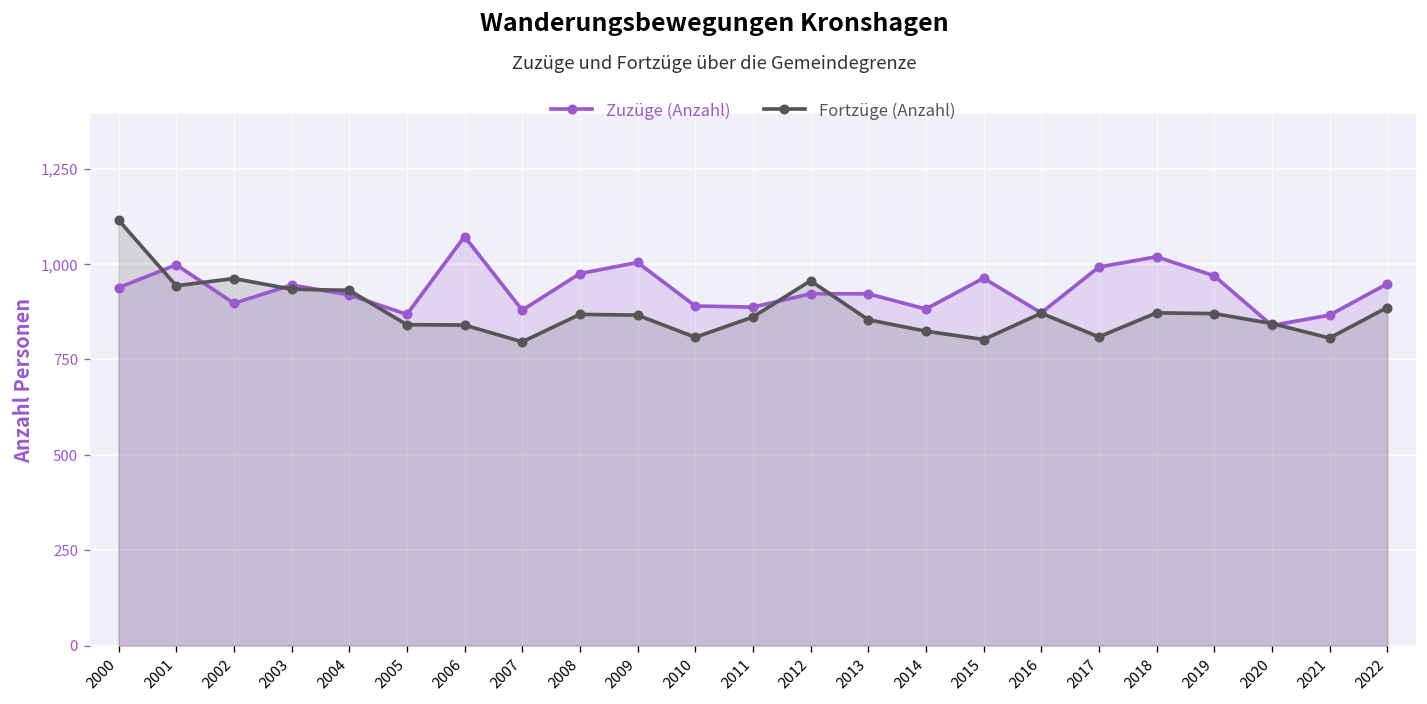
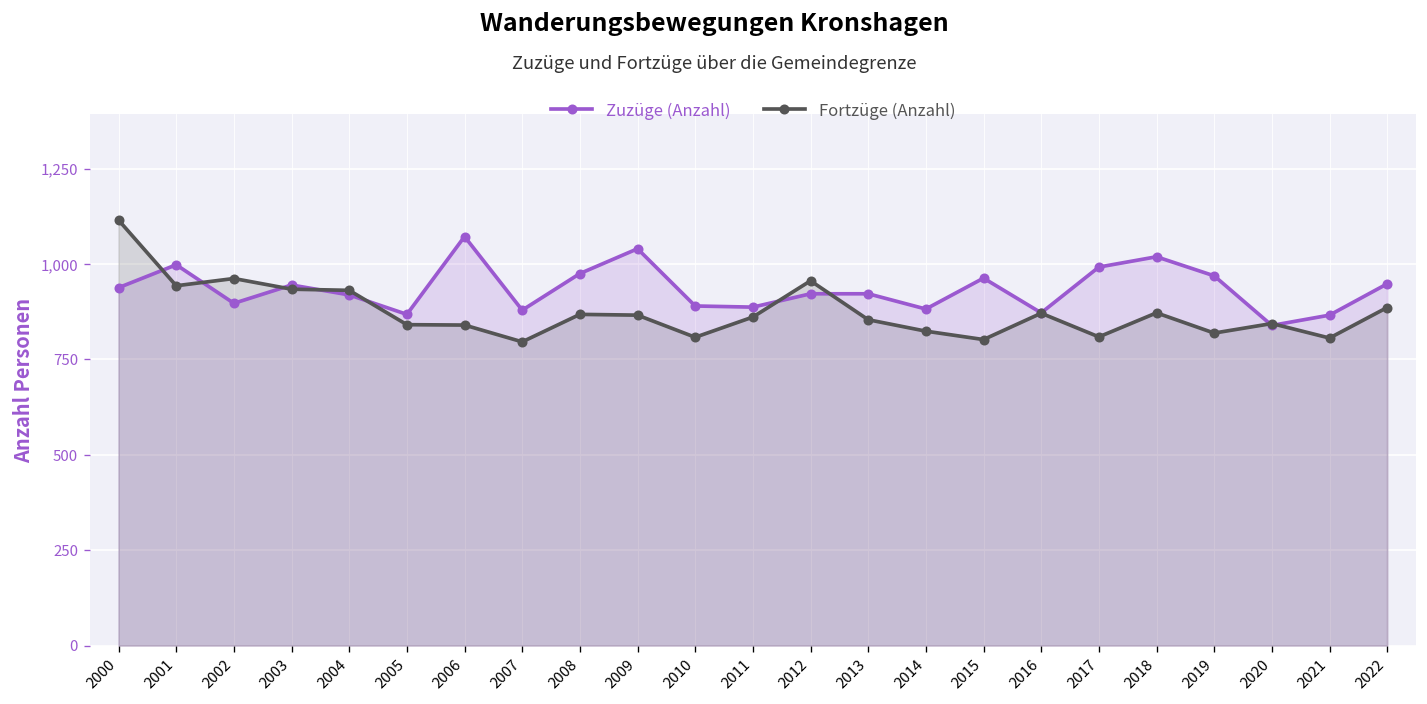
  {
    "Zuzüge (Anzahl)": {
      "2000": "940",
      "2001": "1,000",
      "2002": "900",
      "2003": "950",
      "2004": "920",
      "2005": "870",
      "2006": "1,070",
      "2007": "880",
      "2008": "980",
-     "2009": "1,000",
+     "2009": "1,040",
      "2010": "890",
      "2011": "890",
      "2012": "920",
      "2013": "920",
      "2014": "880",
      "2015": "960",
      "2017": "990",
      "2018": "1,020",
      "2019": "970",
      "2021": "870",
      "2022": "950"
    },
    "Fortzüge (Anzahl)": {
      "2000": "1,120",
      "2001": "940",
      "2002": "960",
      "2003": "930",
      "2004": "930",
      "2005": "840",
      "2006": "840",
      "2007": "800",
      "2008": "870",
      "2009": "870",
      "2010": "810",
      "2011": "860",
      "2012": "960",
      "2013": "850",
      "2014": "820",
      "2015": "800",
      "2017": "810",
      "2018": "870",
-     "2019": "870",
+     "2019": "820",
      "2021": "810",
      "2022": "890"
    }
  }
